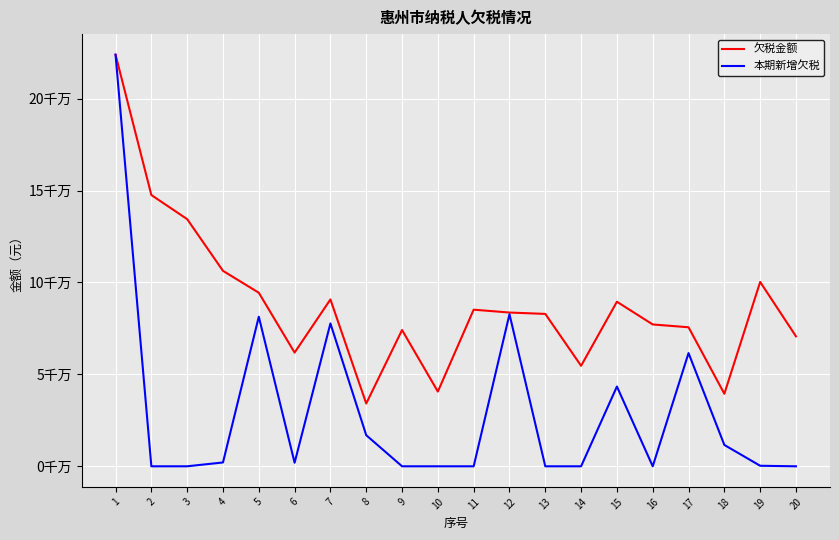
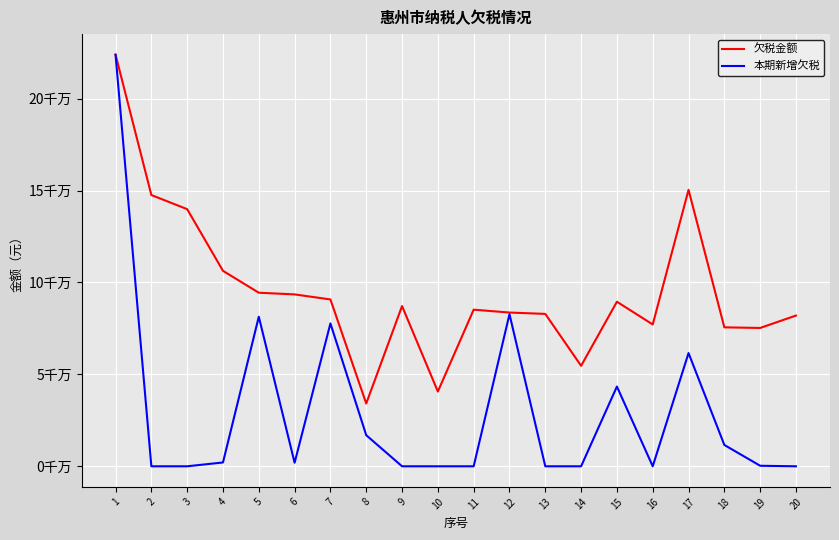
  {
    "欠税金额": {
      "2": "14.8千万",
-     "3": "13.4千万",
+     "3": "14.0千万",
      "4": "10.6千万",
      "5": "9.4千万",
-     "6": "6.2千万",
+     "6": "9.4千万",
      "7": "9.1千万",
      "8": "3.4千万",
-     "9": "7.4千万",
+     "9": "8.7千万",
      "10": "4.1千万",
      "11": "8.5千万",
      "13": "8.3千万",
      "14": "5.5千万",
      "15": "9.0千万",
      "16": "7.7千万",
-     "17": "7.6千万",
-     "18": "3.9千万",
-     "19": "10.0千万",
-     "20": "7.1千万"
+     "17": "15.0千万",
+     "18": "7.6千万",
+     "19": "7.5千万",
+     "20": "8.2千万"
    },
    "本期新增欠税": {
      "2": "0.0千万",
      "3": "0.0千万",
      "4": "0.2千万",
      "5": "8.1千万",
      "6": "0.2千万",
      "7": "7.8千万",
      "8": "1.7千万",
      "9": "0.0千万",
      "10": "0.0千万",
      "11": "0.0千万",
      "13": "0.0千万",
      "14": "0.0千万",
      "15": "4.3千万",
      "16": "0.0千万",
      "17": "6.2千万",
      "18": "1.2千万",
      "19": "0.0千万",
      "20": "0.0千万"
    }
  }
